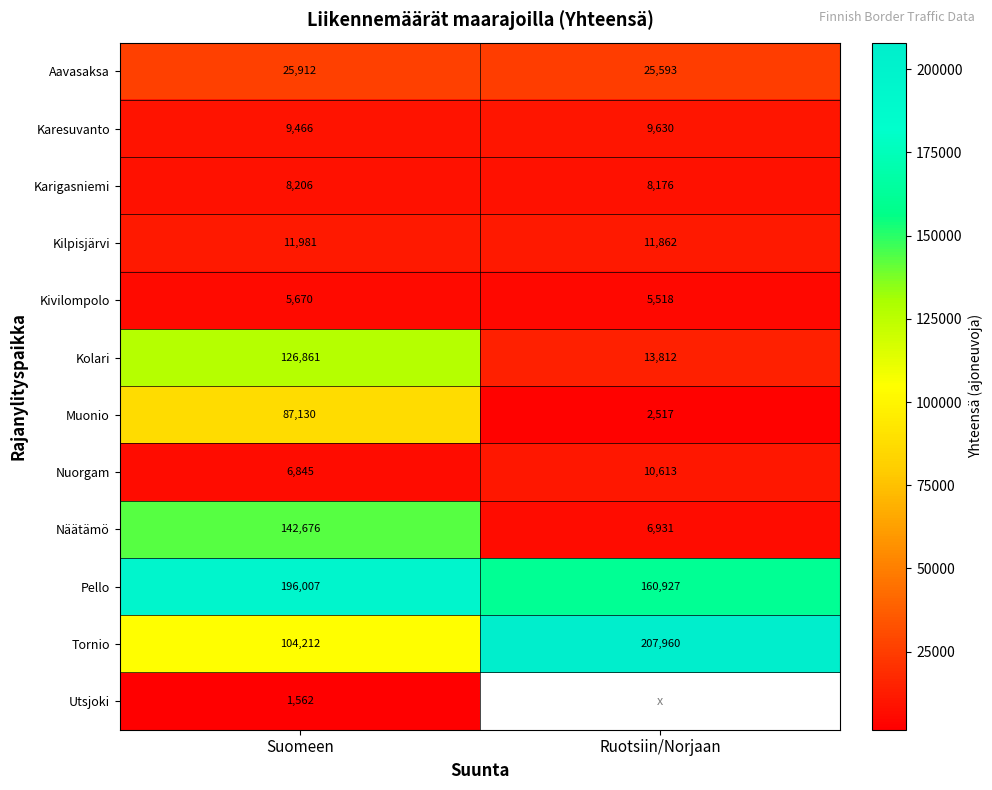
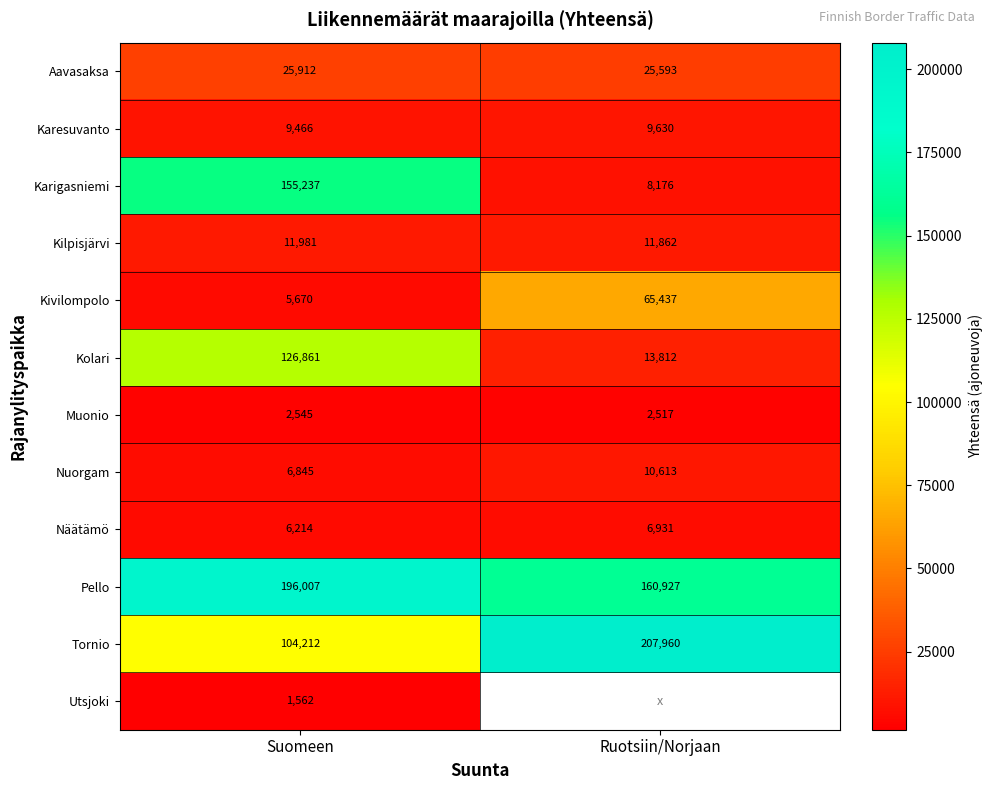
  {
    "Aavasaksa": {
      "Suomeen": "25,912",
      "Ruotsiin/Norjaan": "25,593"
    },
    "Karesuvanto": {
      "Suomeen": "9,466",
      "Ruotsiin/Norjaan": "9,630"
    },
    "Karigasniemi": {
-     "Suomeen": "8,206",
+     "Suomeen": "155,237",
      "Ruotsiin/Norjaan": "8,176"
    },
    "Kilpisjärvi": {
      "Suomeen": "11,981",
      "Ruotsiin/Norjaan": "11,862"
    },
    "Kivilompolo": {
      "Suomeen": "5,670",
-     "Ruotsiin/Norjaan": "5,518"
+     "Ruotsiin/Norjaan": "65,437"
    },
    "Kolari": {
      "Suomeen": "126,861",
      "Ruotsiin/Norjaan": "13,812"
    },
    "Muonio": {
-     "Suomeen": "87,130",
+     "Suomeen": "2,545",
      "Ruotsiin/Norjaan": "2,517"
    },
    "Nuorgam": {
      "Suomeen": "6,845",
      "Ruotsiin/Norjaan": "10,613"
    },
    "Näätämö": {
-     "Suomeen": "142,676",
+     "Suomeen": "6,214",
      "Ruotsiin/Norjaan": "6,931"
    },
    "Pello": {
      "Suomeen": "196,007",
      "Ruotsiin/Norjaan": "160,927"
    },
    "Tornio": {
      "Suomeen": "104,212",
      "Ruotsiin/Norjaan": "207,960"
    },
    "Utsjoki": {
      "Suomeen": "1,562"
    }
  }
